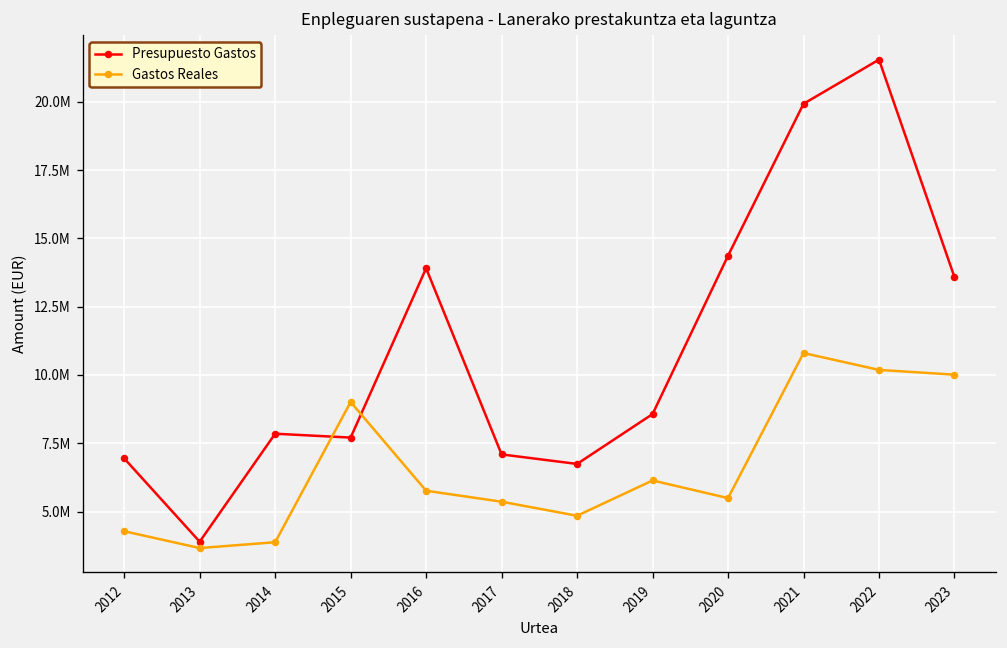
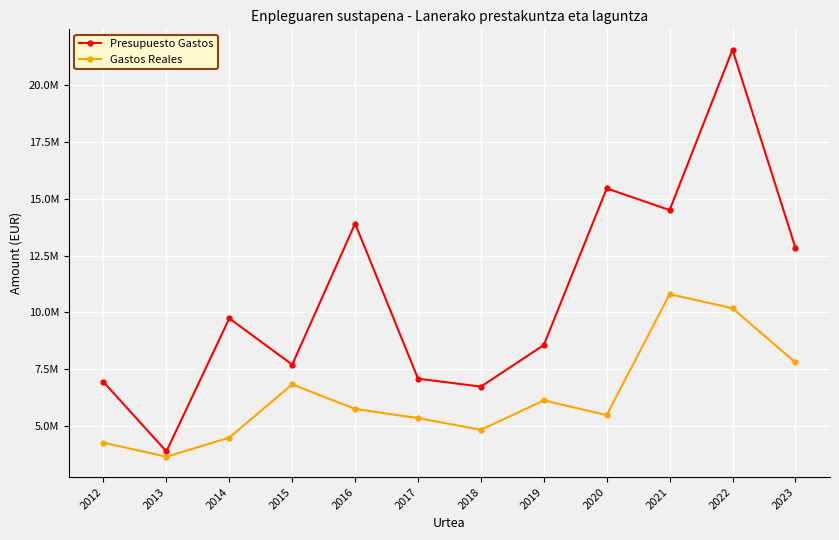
  {
    "Presupuesto Gastos": {
      "2012": 6900000,
      "2013": 3900000,
-     "2014": 7800000,
+     "2014": 9700000,
      "2015": 7700000,
      "2016": 13900000,
      "2017": 7100000,
      "2018": 6700000,
      "2019": 8600000,
-     "2020": 14400000,
-     "2021": 19900000,
+     "2020": 15400000,
+     "2021": 14500000,
      "2022": 21500000,
-     "2023": 13600000
+     "2023": 12800000
    },
    "Gastos Reales": {
      "2012": 4300000,
      "2013": 3700000,
-     "2014": 3900000,
-     "2015": 9000000,
+     "2014": 4500000,
+     "2015": 6800000,
      "2016": 5800000,
      "2017": 5400000,
      "2018": 4800000,
      "2019": 6100000,
      "2020": 5500000,
      "2021": 10800000,
      "2022": 10200000,
-     "2023": 10000000
+     "2023": 7800000
    }
  }
